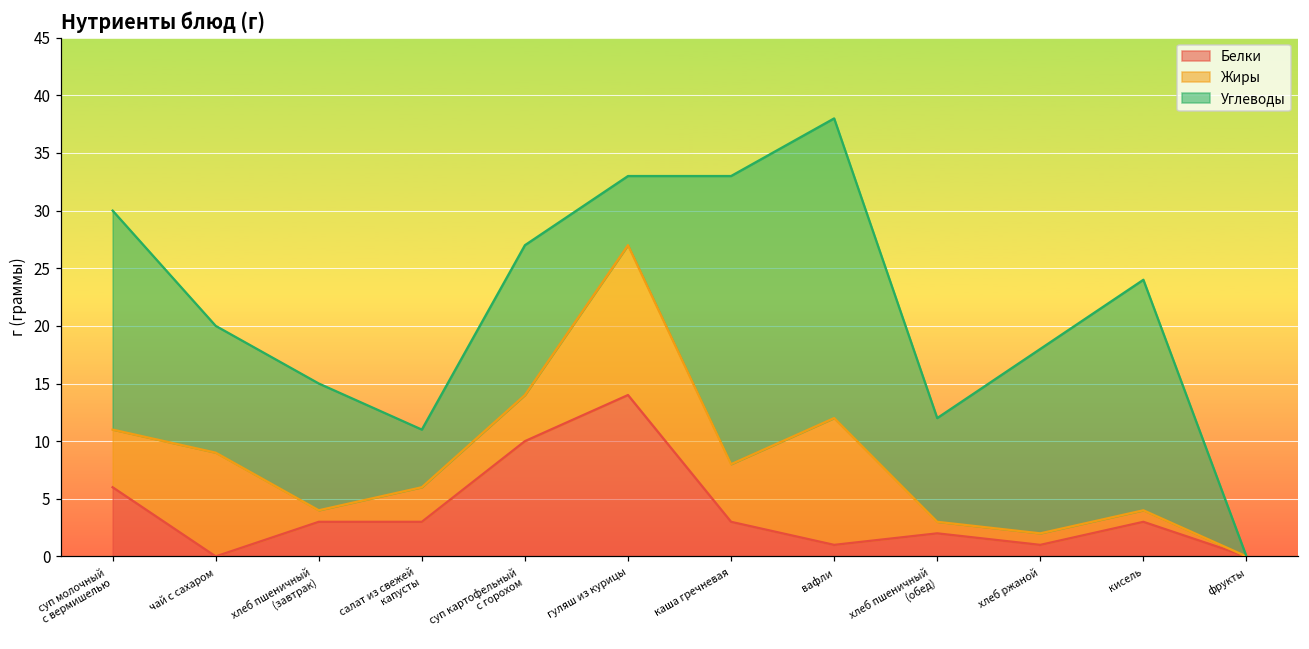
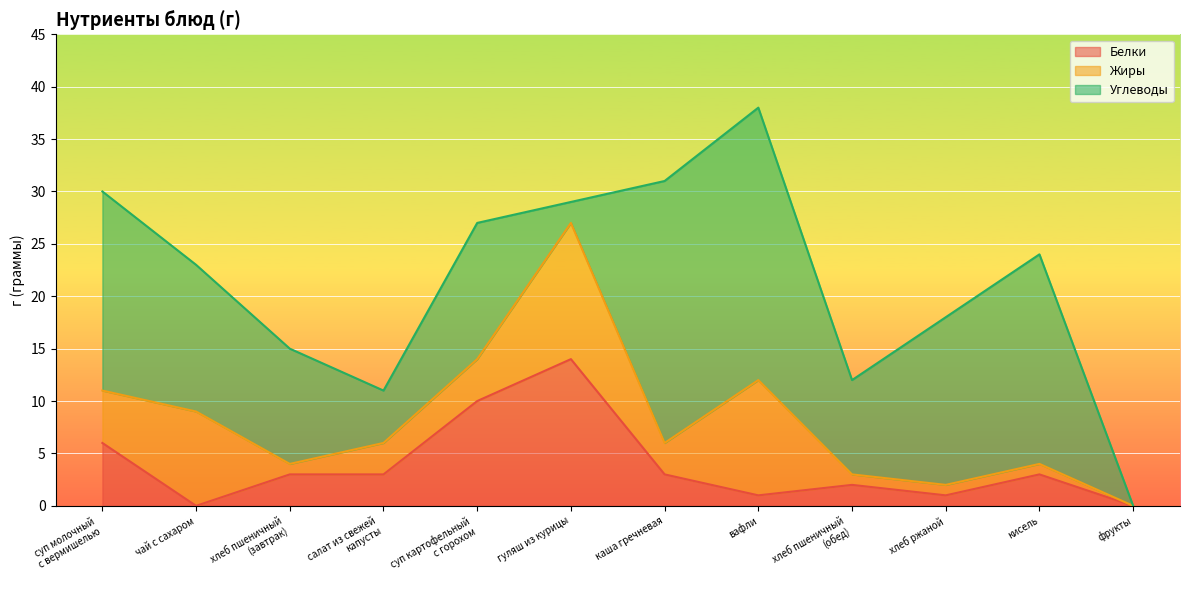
  {
    "Белки": {
      "суп молочный с вермишелью": 6,
      "чай с сахаром": 0,
      "хлеб пшеничный (завтрак)": 3,
      "салат из свежей капусты": 3,
      "суп картофельный с горохом": 10,
      "гуляш из курицы": 14,
      "каша гречневая": 3,
      "вафли": 1,
      "хлеб пшеничный (обед)": 2,
      "хлеб ржаной": 1,
      "кисель": 3
    },
    "Жиры": {
      "суп молочный с вермишелью": 5,
      "чай с сахаром": 9,
      "хлеб пшеничный (завтрак)": 1,
      "салат из свежей капусты": 3,
      "суп картофельный с горохом": 4,
      "гуляш из курицы": 13,
-     "каша гречневая": 5,
+     "каша гречневая": 3,
      "вафли": 11,
      "хлеб пшеничный (обед)": 1,
      "хлеб ржаной": 1,
      "кисель": 1
    },
    "Углеводы": {
      "суп молочный с вермишелью": 19,
-     "чай с сахаром": 11,
+     "чай с сахаром": 14,
      "хлеб пшеничный (завтрак)": 11,
      "салат из свежей капусты": 5,
      "суп картофельный с горохом": 13,
-     "гуляш из курицы": 6,
+     "гуляш из курицы": 2,
      "каша гречневая": 25,
      "вафли": 26,
      "хлеб пшеничный (обед)": 9,
      "хлеб ржаной": 16,
      "кисель": 20
    }
  }
